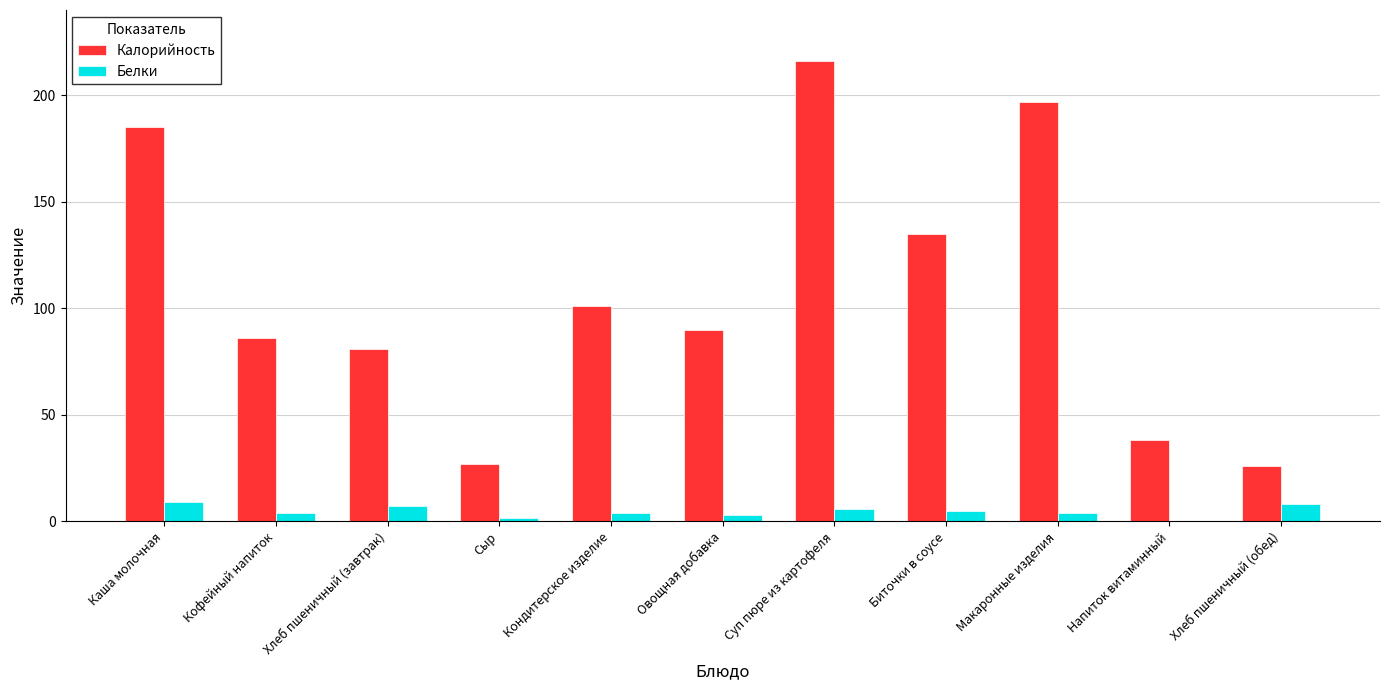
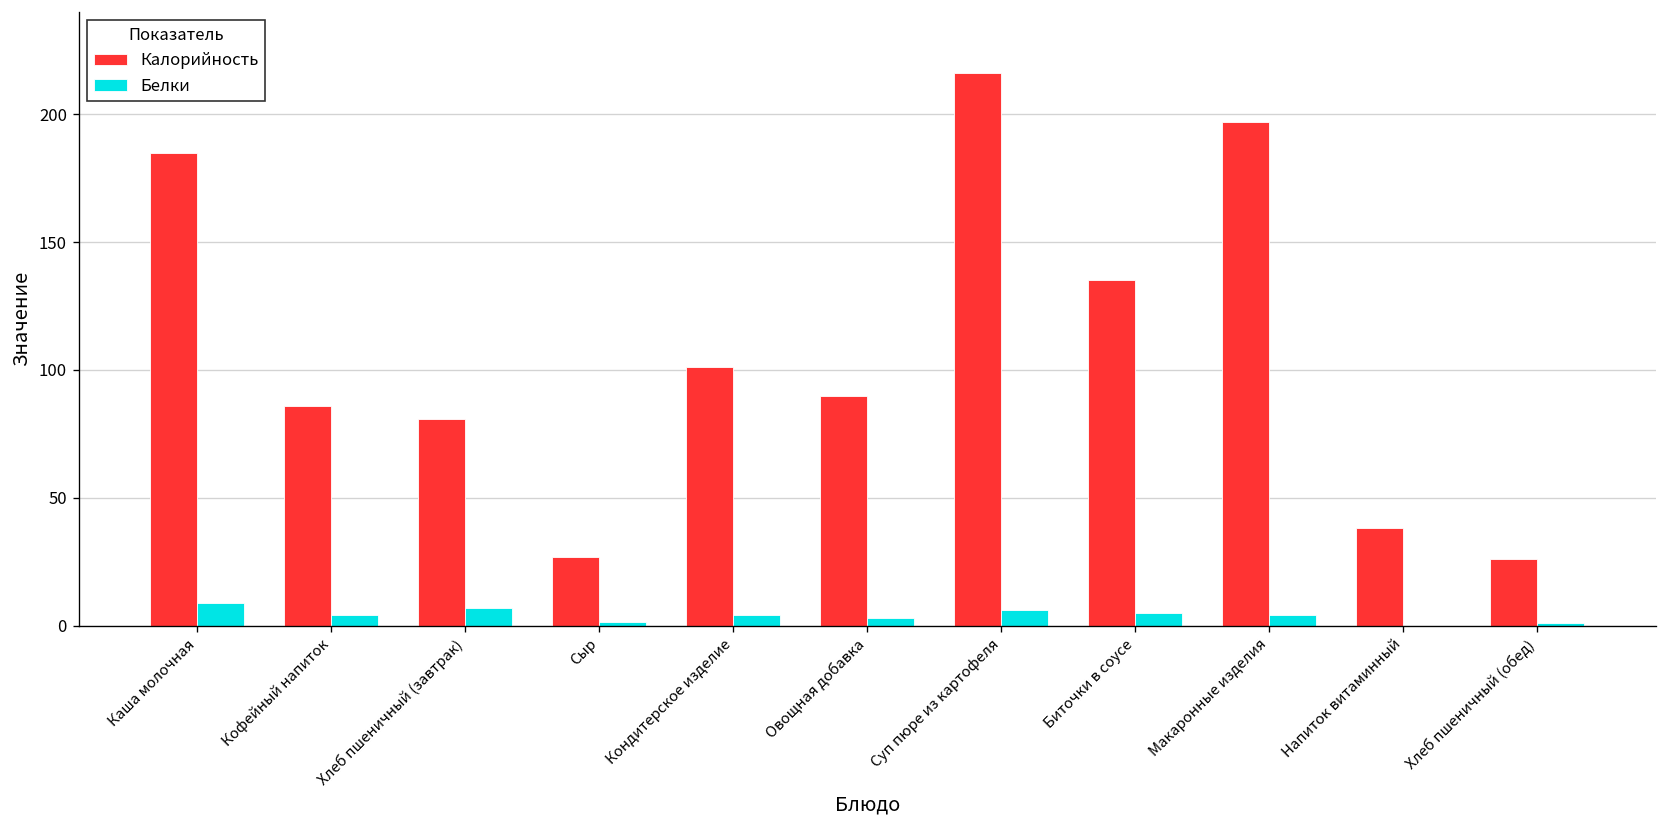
  {
    "Калорийность": {
      "Каша молочная": 185,
      "Кофейный напиток": 86,
      "Хлеб пшеничный (завтрак)": 81,
      "Сыр": 27,
      "Кондитерское изделие": 101,
      "Овощная добавка": 90,
      "Суп пюре из картофеля": 216,
      "Биточки в соусе": 135,
      "Макаронные изделия": 197,
      "Напиток витаминный": 38,
      "Хлеб пшеничный (обед)": 26
    },
    "Белки": {
      "Каша молочная": 9,
      "Кофейный напиток": 4,
      "Хлеб пшеничный (завтрак)": 7,
      "Сыр": 2,
      "Кондитерское изделие": 4,
      "Овощная добавка": 3,
      "Суп пюре из картофеля": 6,
      "Биточки в соусе": 5,
      "Макаронные изделия": 4,
      "Напиток витаминный": 0,
-     "Хлеб пшеничный (обед)": 8
+     "Хлеб пшеничный (обед)": 1
    }
  }
